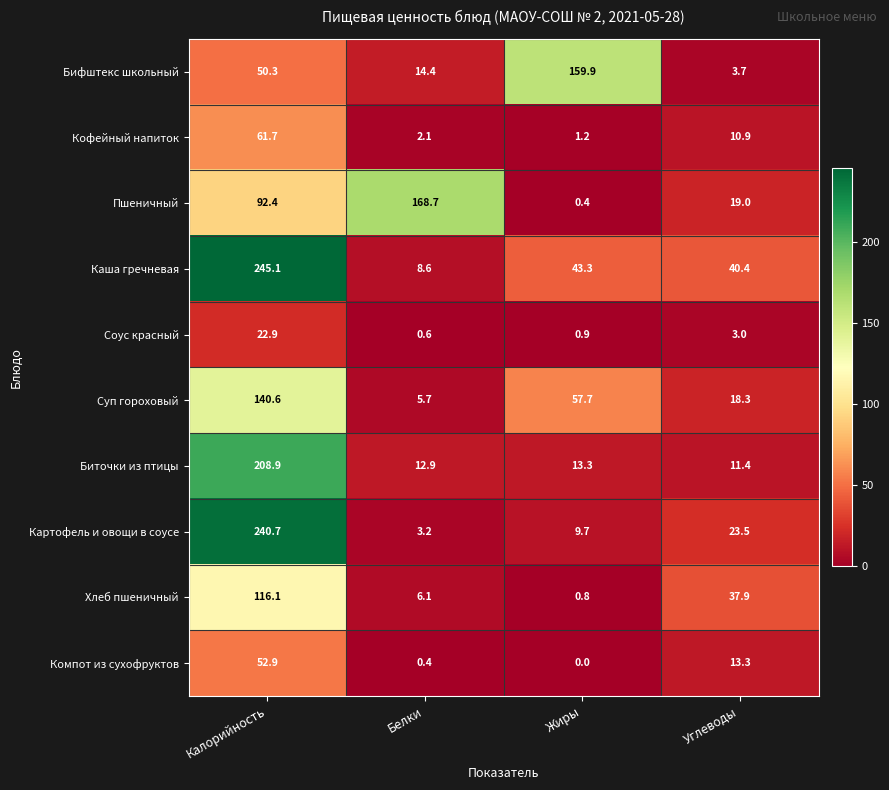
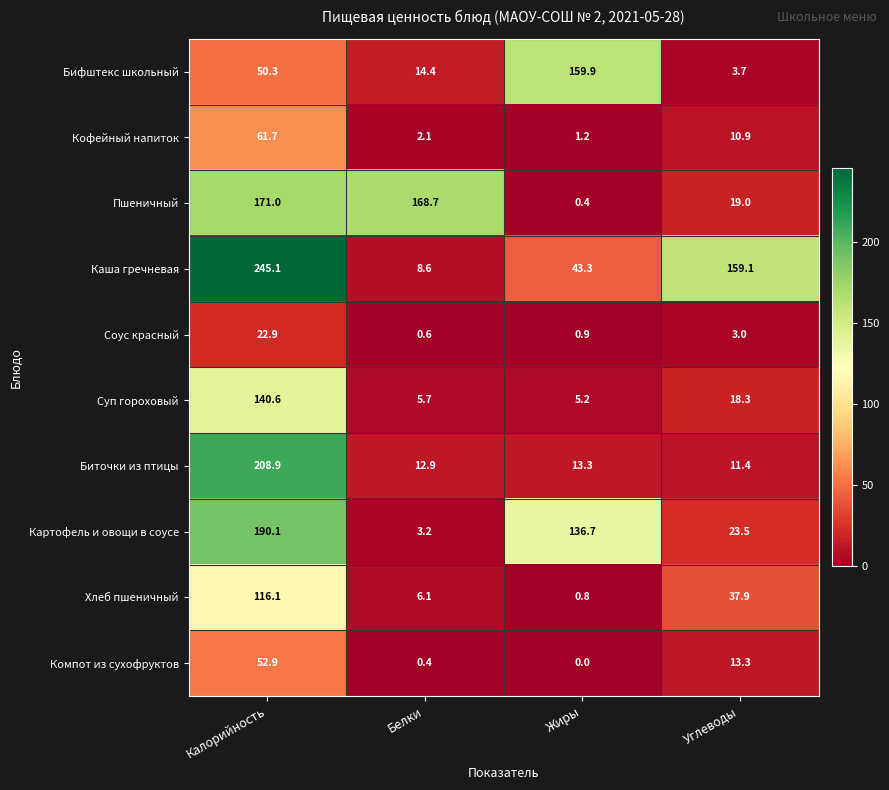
  {
    "Бифштекс школьный": {
      "Калорийность": 50.3,
      "Белки": 14.4,
      "Жиры": 159.9,
      "Углеводы": 3.7
    },
    "Кофейный напиток": {
      "Калорийность": 61.7,
      "Белки": 2.1,
      "Жиры": 1.2,
      "Углеводы": 10.9
    },
    "Пшеничный": {
-     "Калорийность": 92.4,
+     "Калорийность": 171.0,
      "Белки": 168.7,
      "Жиры": 0.4,
      "Углеводы": 19.0
    },
    "Каша гречневая": {
      "Калорийность": 245.1,
      "Белки": 8.6,
      "Жиры": 43.3,
-     "Углеводы": 40.4
+     "Углеводы": 159.1
    },
    "Соус красный": {
      "Калорийность": 22.9,
      "Белки": 0.6,
      "Жиры": 0.9,
      "Углеводы": 3.0
    },
    "Суп гороховый": {
      "Калорийность": 140.6,
      "Белки": 5.7,
-     "Жиры": 57.7,
+     "Жиры": 5.2,
      "Углеводы": 18.3
    },
    "Биточки из птицы": {
      "Калорийность": 208.9,
      "Белки": 12.9,
      "Жиры": 13.3,
      "Углеводы": 11.4
    },
    "Картофель и овощи в соусе": {
-     "Калорийность": 240.7,
+     "Калорийность": 190.1,
      "Белки": 3.2,
-     "Жиры": 9.7,
+     "Жиры": 136.7,
      "Углеводы": 23.5
    },
    "Хлеб пшеничный": {
      "Калорийность": 116.1,
      "Белки": 6.1,
      "Жиры": 0.8,
      "Углеводы": 37.9
    },
    "Компот из сухофруктов": {
      "Калорийность": 52.9,
      "Белки": 0.4,
      "Жиры": 0.0,
      "Углеводы": 13.3
    }
  }
